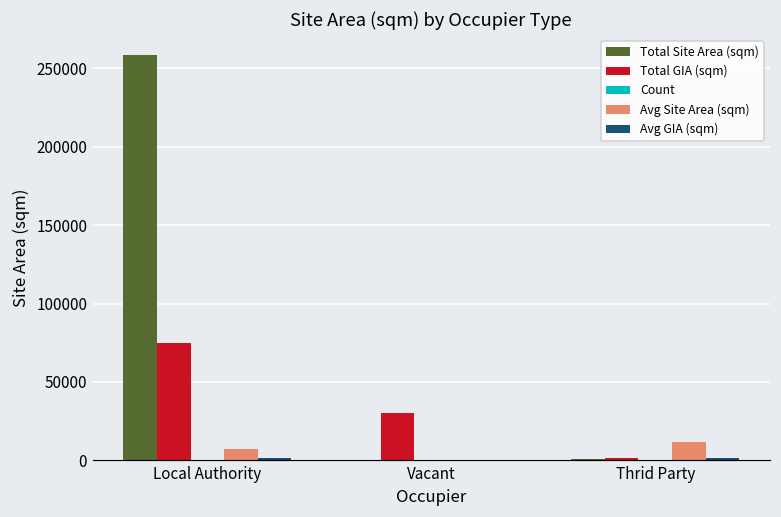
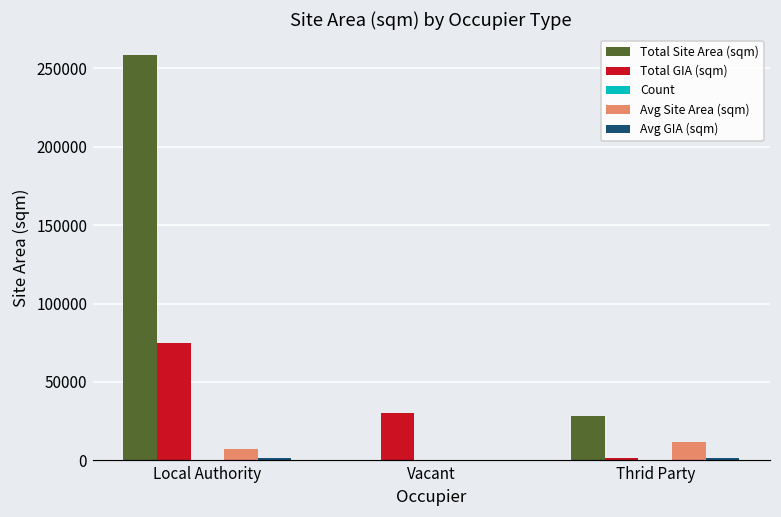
  {
    "Total Site Area (sqm)": {
      "Local Authority": 258000,
-     "Thrid Party": 1000
+     "Thrid Party": 28000
    },
    "Total GIA (sqm)": {
      "Local Authority": 75000,
      "Vacant": 30000
    },
    "Avg Site Area (sqm)": {
      "Local Authority": 7000,
      "Thrid Party": 12000
    }
  }
